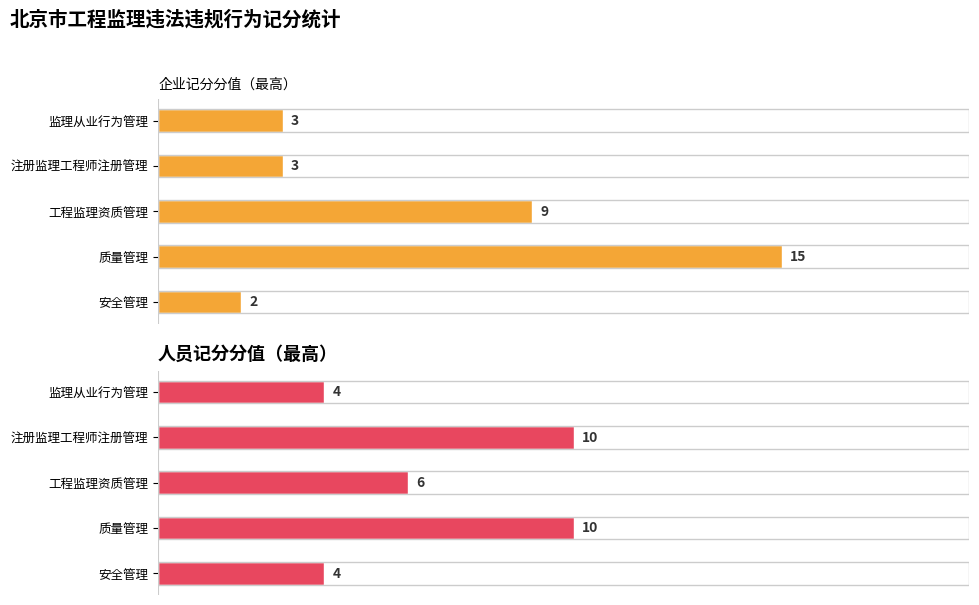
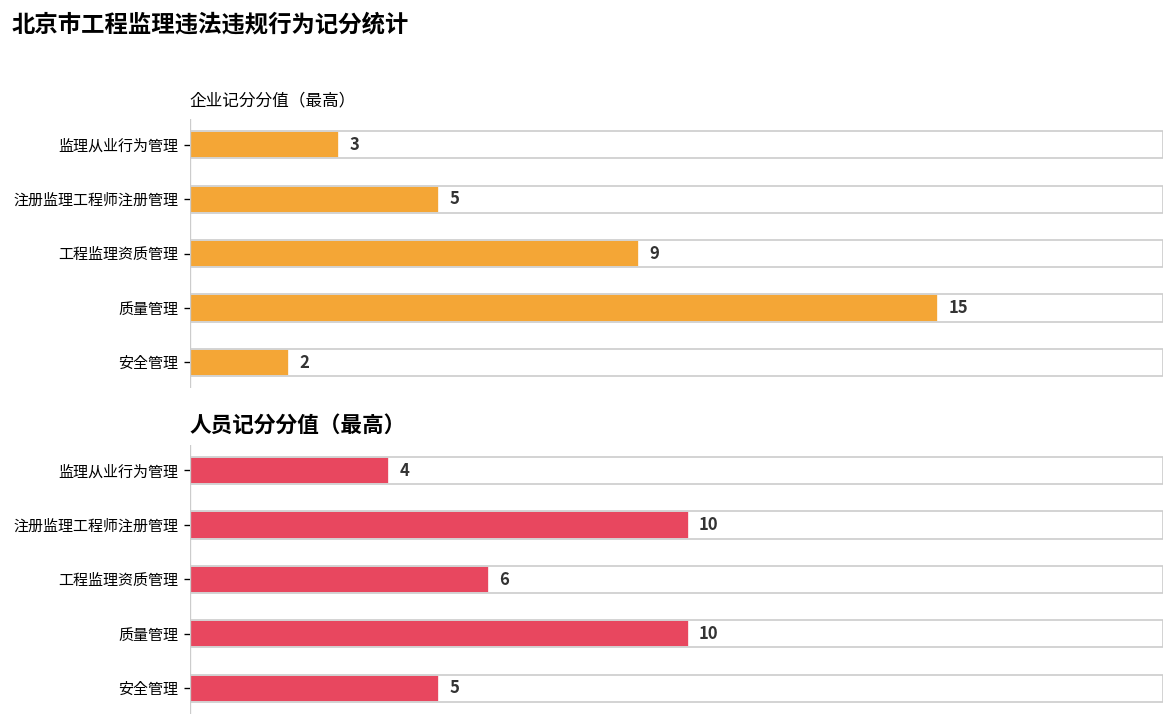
  {
    "企业记分分值（最高）": {
      "监理从业行为管理": 3,
-     "注册监理工程师注册管理": 3,
+     "注册监理工程师注册管理": 5,
      "工程监理资质管理": 9,
      "质量管理": 15,
      "安全管理": 2
    },
    "人员记分分值（最高）": {
      "监理从业行为管理": 4,
      "注册监理工程师注册管理": 10,
      "工程监理资质管理": 6,
      "质量管理": 10,
-     "安全管理": 4
+     "安全管理": 5
    }
  }
